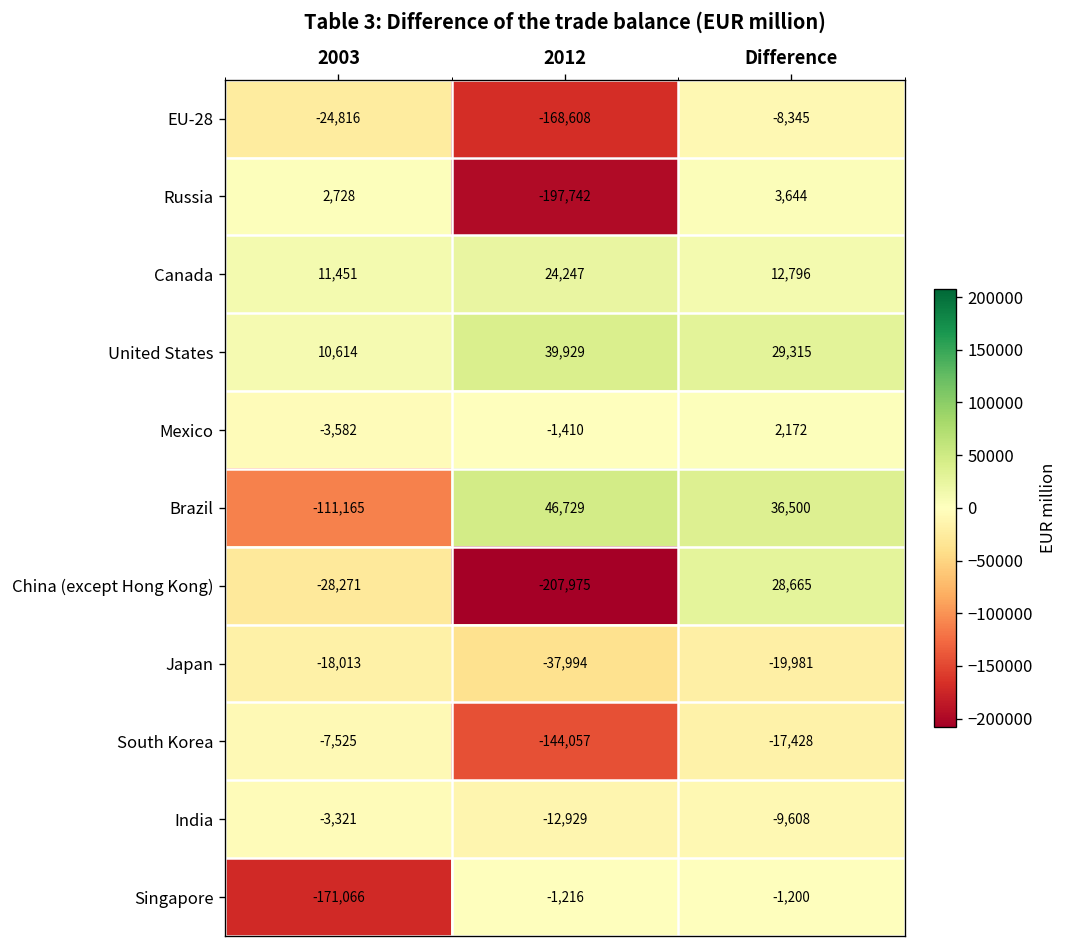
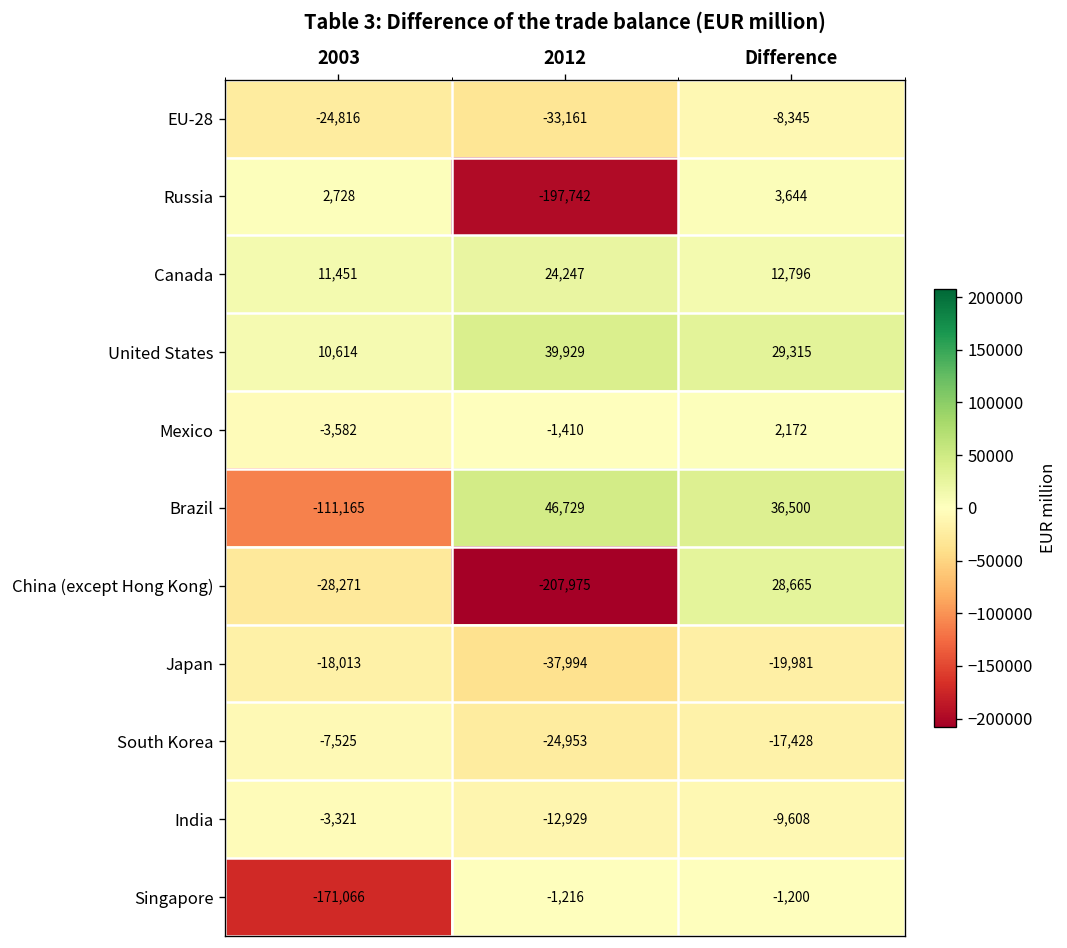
  {
    "EU-28": {
      "2003": "-24,816",
-     "2012": "-168,608",
+     "2012": "-33,161",
      "Difference": "-8,345"
    },
    "Russia": {
      "2003": "2,728",
      "2012": "-197,742",
      "Difference": "3,644"
    },
    "Canada": {
      "2003": "11,451",
      "2012": "24,247",
      "Difference": "12,796"
    },
    "United States": {
      "2003": "10,614",
      "2012": "39,929",
      "Difference": "29,315"
    },
    "Mexico": {
      "2003": "-3,582",
      "2012": "-1,410",
      "Difference": "2,172"
    },
    "Brazil": {
      "2003": "-111,165",
      "2012": "46,729",
      "Difference": "36,500"
    },
    "China (except Hong Kong)": {
      "2003": "-28,271",
      "2012": "-207,975",
      "Difference": "28,665"
    },
    "Japan": {
      "2003": "-18,013",
      "2012": "-37,994",
      "Difference": "-19,981"
    },
    "South Korea": {
      "2003": "-7,525",
-     "2012": "-144,057",
+     "2012": "-24,953",
      "Difference": "-17,428"
    },
    "India": {
      "2003": "-3,321",
      "2012": "-12,929",
      "Difference": "-9,608"
    },
    "Singapore": {
      "2003": "-171,066",
      "2012": "-1,216",
      "Difference": "-1,200"
    }
  }
